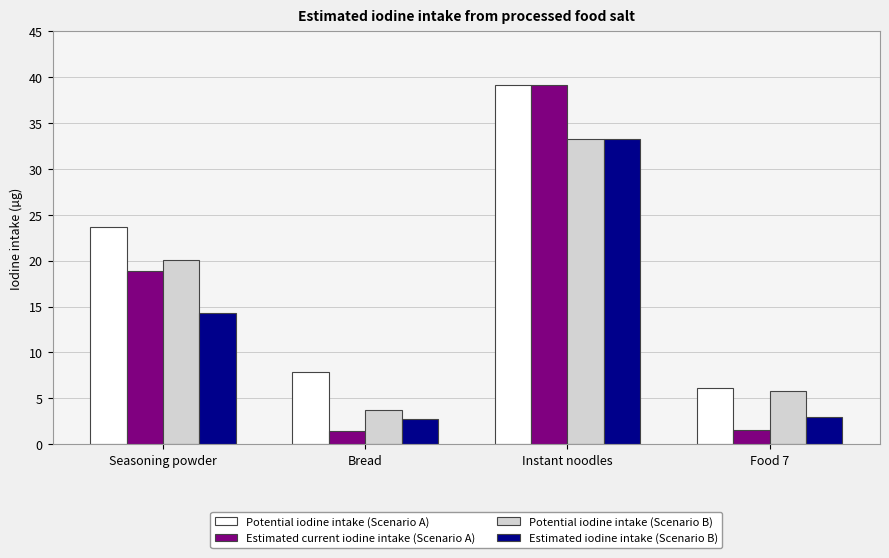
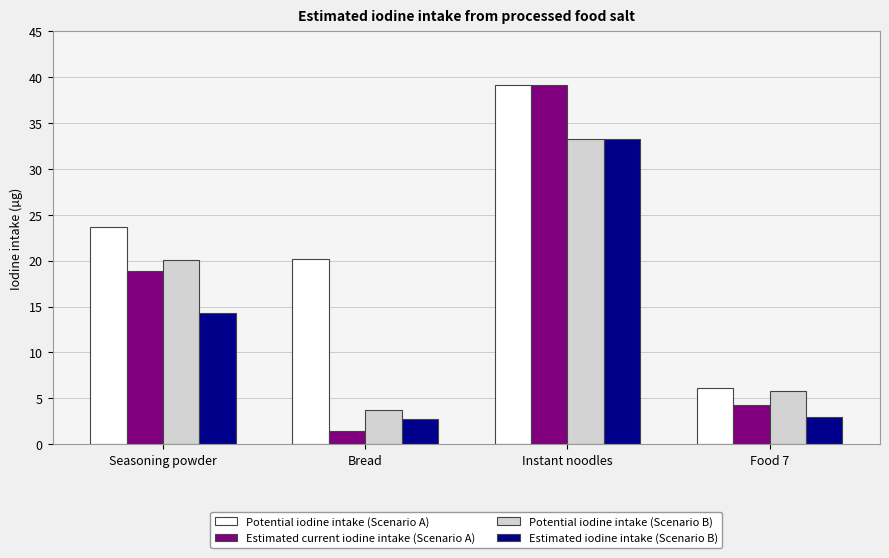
  {
    "Potential iodine intake (Scenario A)": {
      "Seasoning powder": 24,
-     "Bread": 8,
+     "Bread": 20,
      "Instant noodles": 39,
      "Food 7": 6
    },
    "Estimated current iodine intake (Scenario A)": {
      "Seasoning powder": 19,
      "Bread": 1,
      "Instant noodles": 39,
-     "Food 7": 2
+     "Food 7": 4
    },
    "Potential iodine intake (Scenario B)": {
      "Seasoning powder": 20,
      "Bread": 4,
      "Instant noodles": 33,
      "Food 7": 6
    },
    "Estimated iodine intake (Scenario B)": {
      "Seasoning powder": 14,
      "Bread": 3,
      "Instant noodles": 33,
      "Food 7": 3
    }
  }
